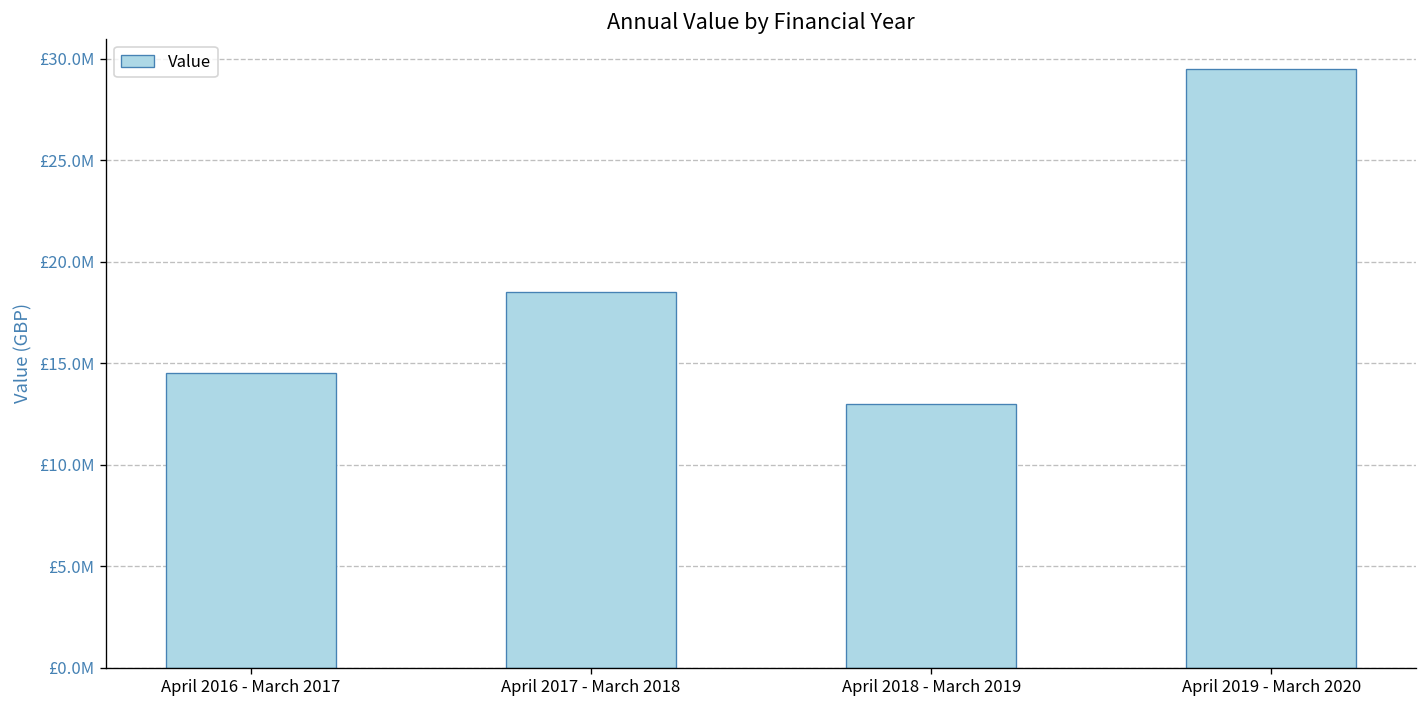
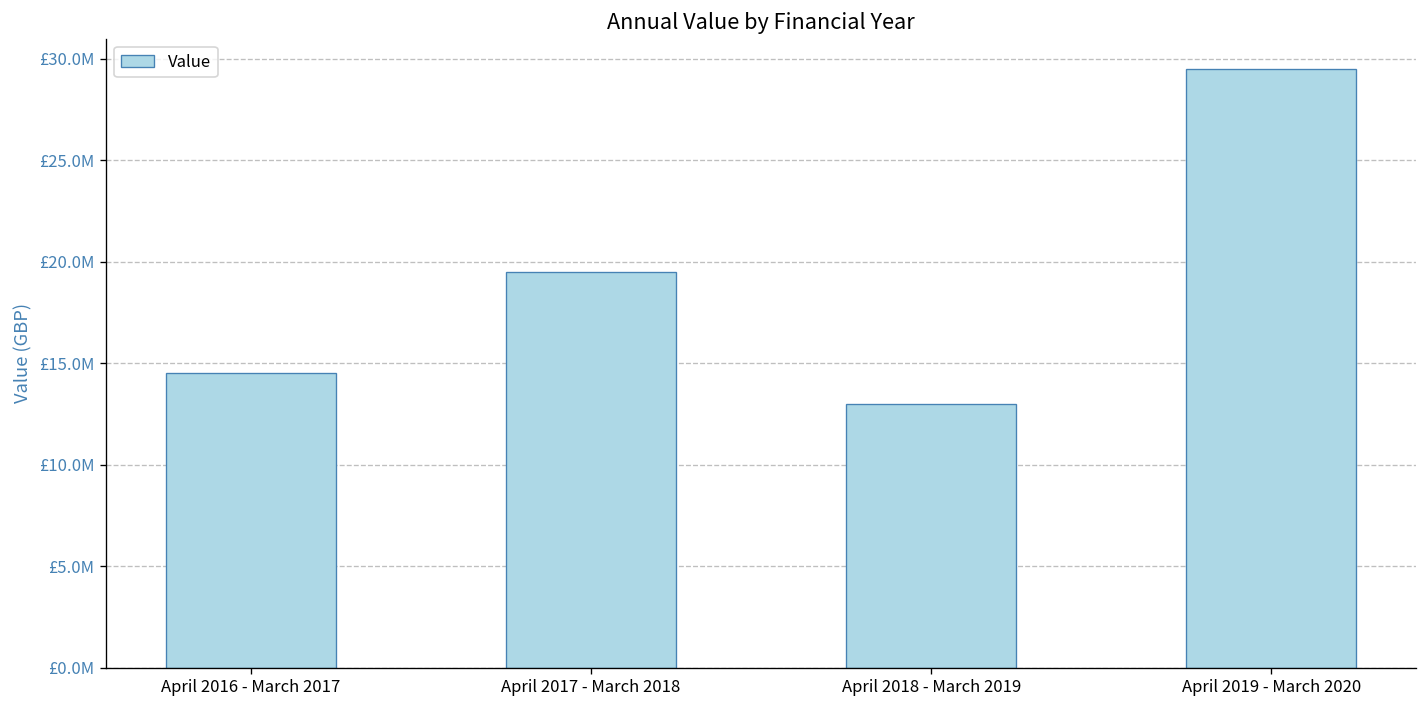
  {
    "April 2016 - March 2017": "£14500000",
-   "April 2017 - March 2018": "£18500000",
+   "April 2017 - March 2018": "£19500000",
    "April 2018 - March 2019": "£13000000",
    "April 2019 - March 2020": "£29500000"
  }
